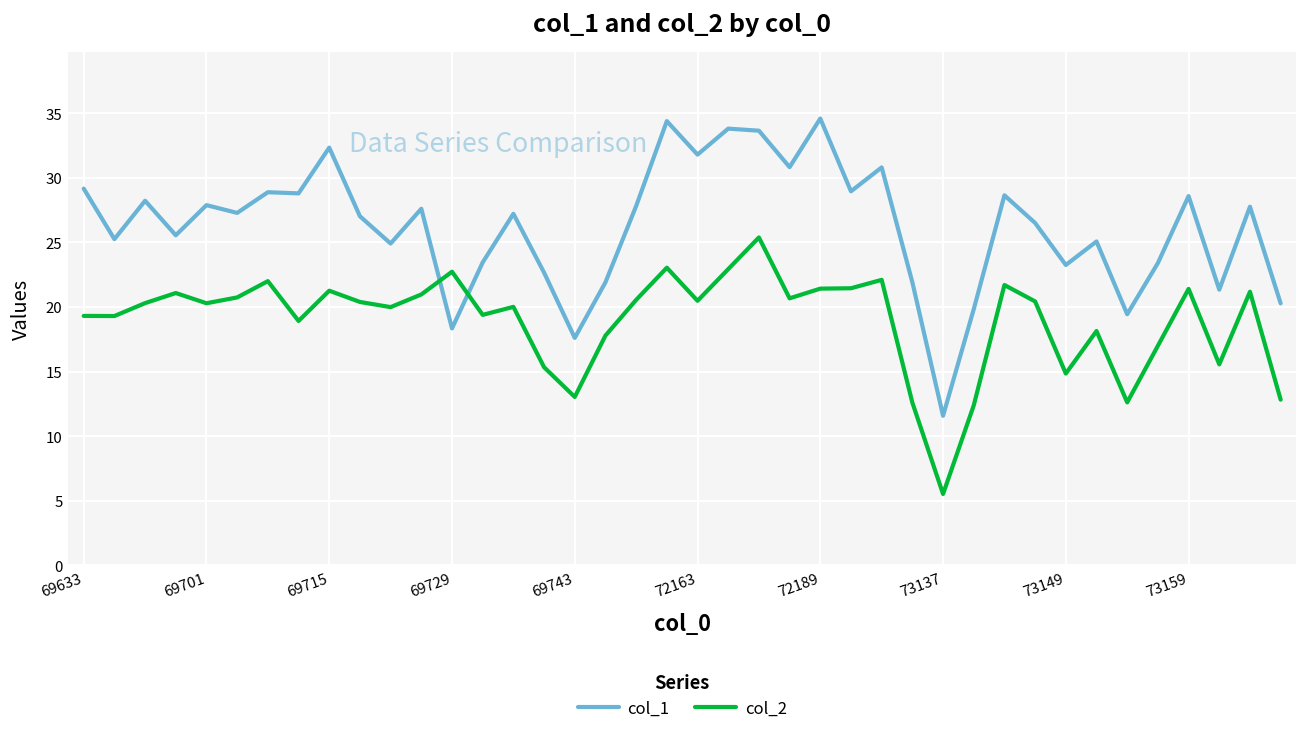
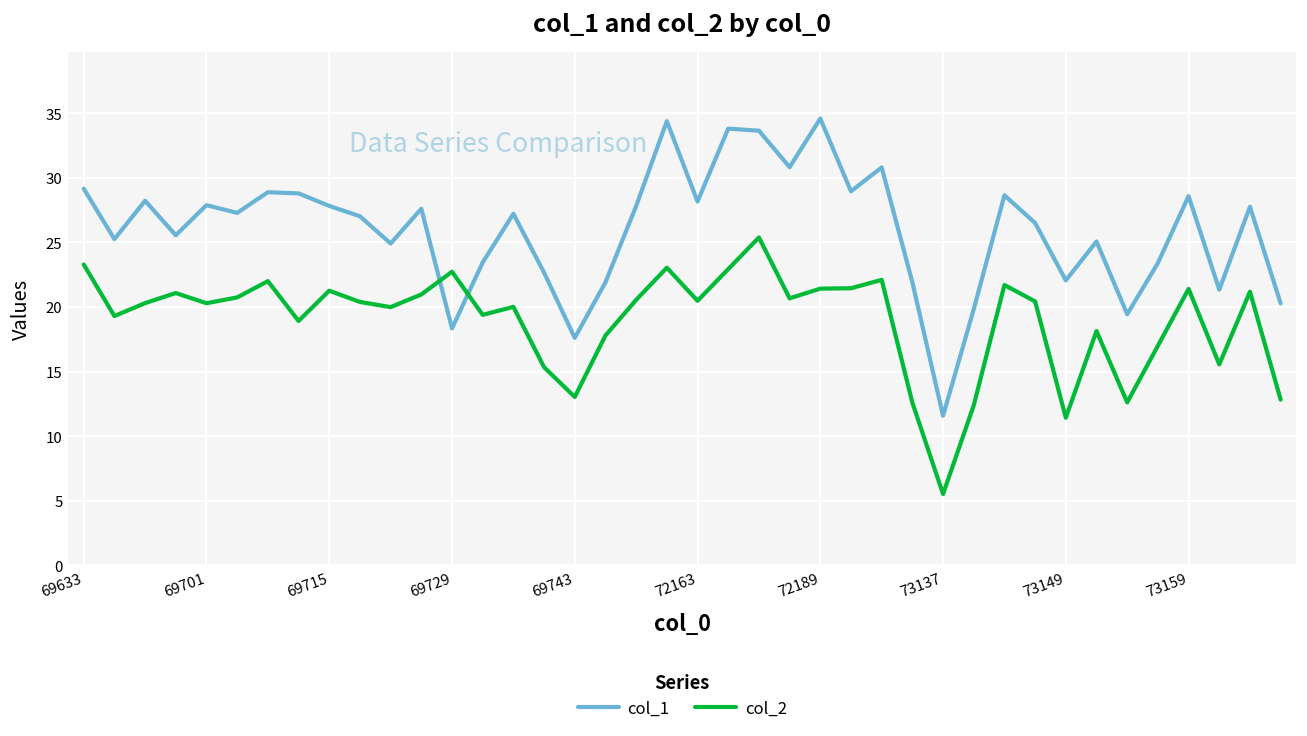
  {
    "col_1": {
      "69633": 29.2,
      "69701": 27.9,
-     "69715": 32.3,
+     "69715": 27.8,
      "69729": 18.3,
      "69743": 17.6,
-     "72163": 31.8,
+     "72163": 28.2,
      "72189": 34.6,
      "73137": 11.6,
-     "73149": 23.3,
+     "73149": 22.1,
      "73159": 28.6
    },
    "col_2": {
-     "69633": 19.3,
+     "69633": 23.3,
      "69701": 20.3,
      "69715": 21.3,
      "69729": 22.7,
      "69743": 13.0,
      "72163": 20.5,
      "72189": 21.4,
      "73137": 5.5,
-     "73149": 14.9,
+     "73149": 11.4,
      "73159": 21.4
    }
  }
